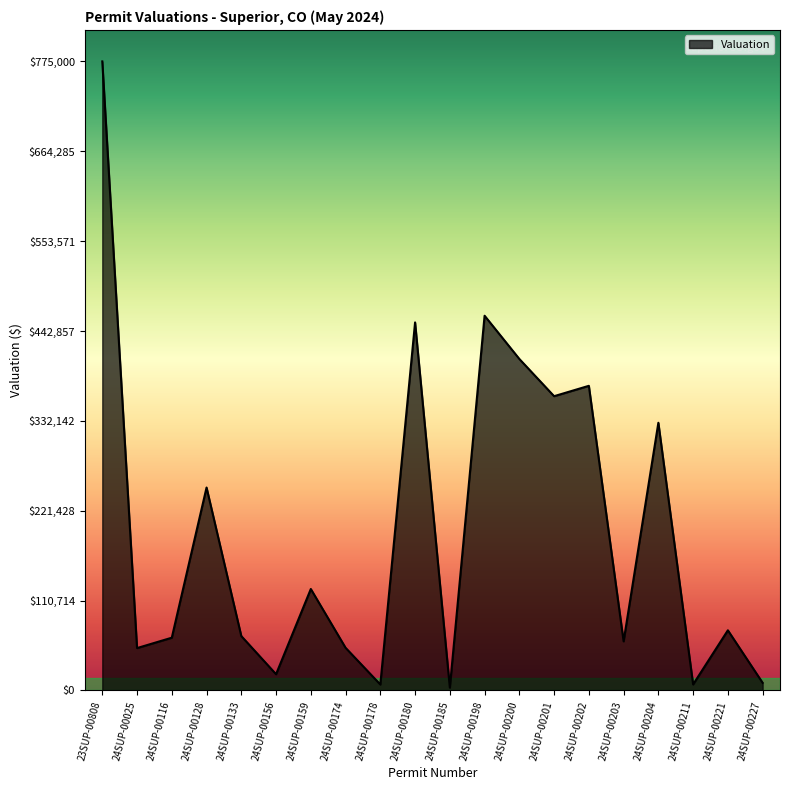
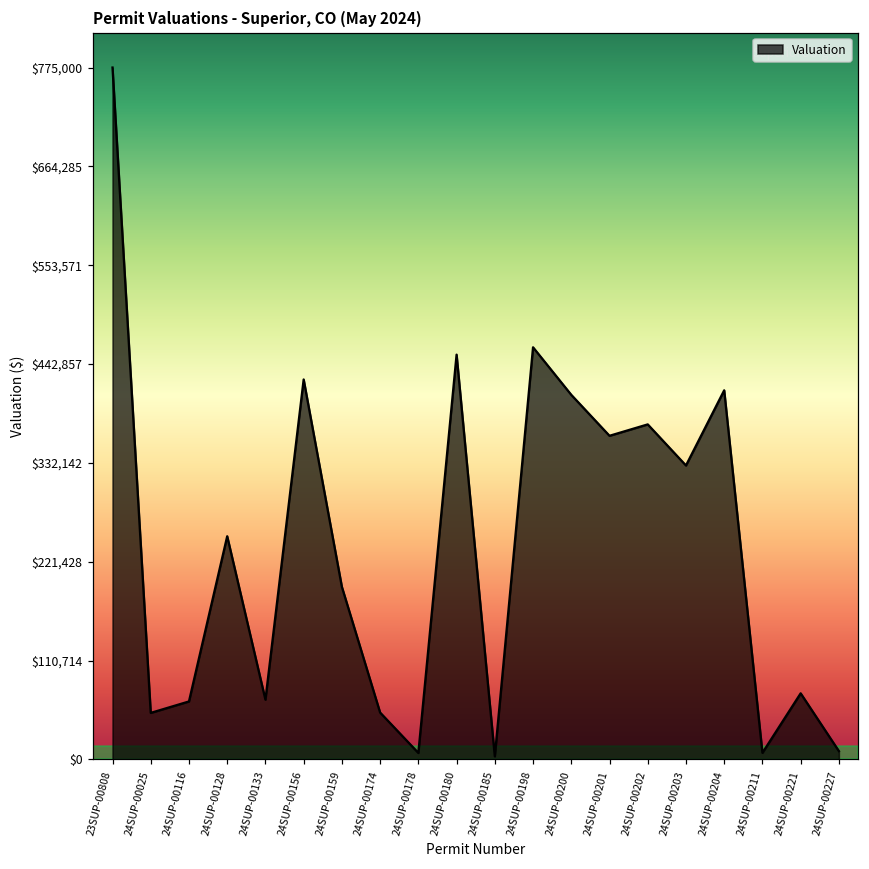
  {
    "23SUP-00808": "$780,000",
    "24SUP-00025": "$50,000",
    "24SUP-00116": "$70,000",
    "24SUP-00128": "$250,000",
    "24SUP-00133": "$70,000",
-   "24SUP-00156": "$20,000",
-   "24SUP-00159": "$130,000",
+   "24SUP-00156": "$430,000",
+   "24SUP-00159": "$190,000",
    "24SUP-00174": "$50,000",
    "24SUP-00180": "$450,000",
    "24SUP-00198": "$460,000",
    "24SUP-00200": "$410,000",
    "24SUP-00201": "$360,000",
    "24SUP-00202": "$380,000",
-   "24SUP-00203": "$60,000",
-   "24SUP-00204": "$330,000",
+   "24SUP-00203": "$330,000",
+   "24SUP-00204": "$410,000",
    "24SUP-00221": "$70,000"
  }
